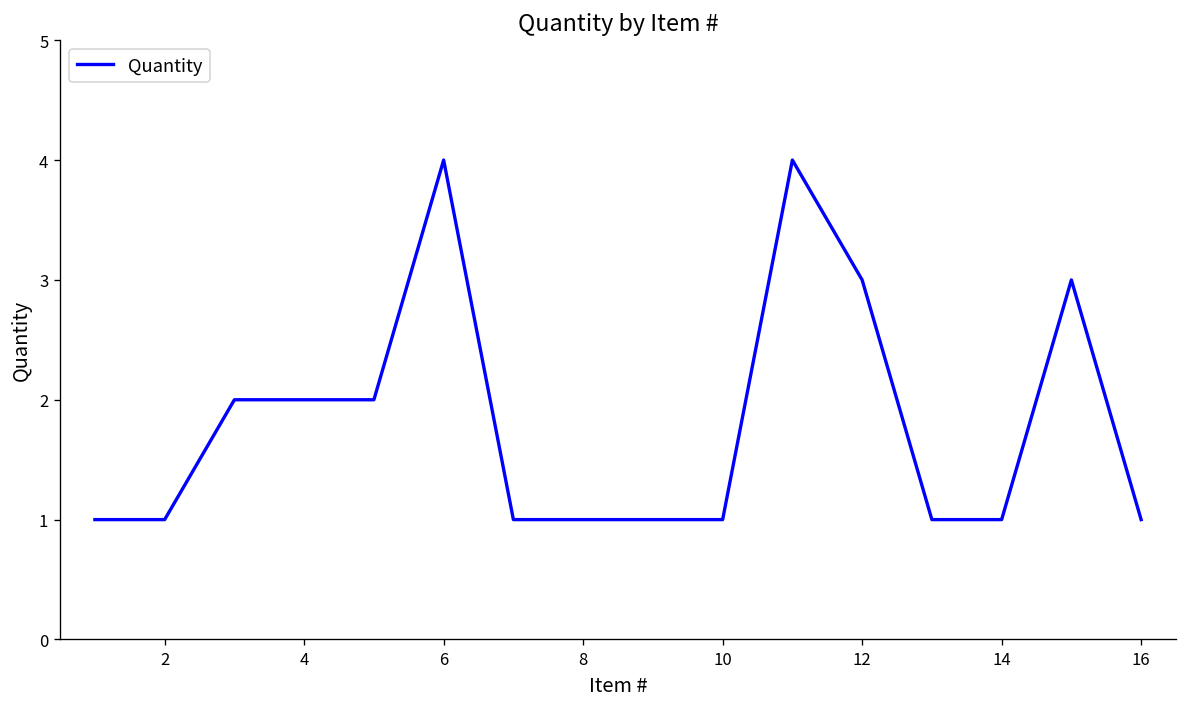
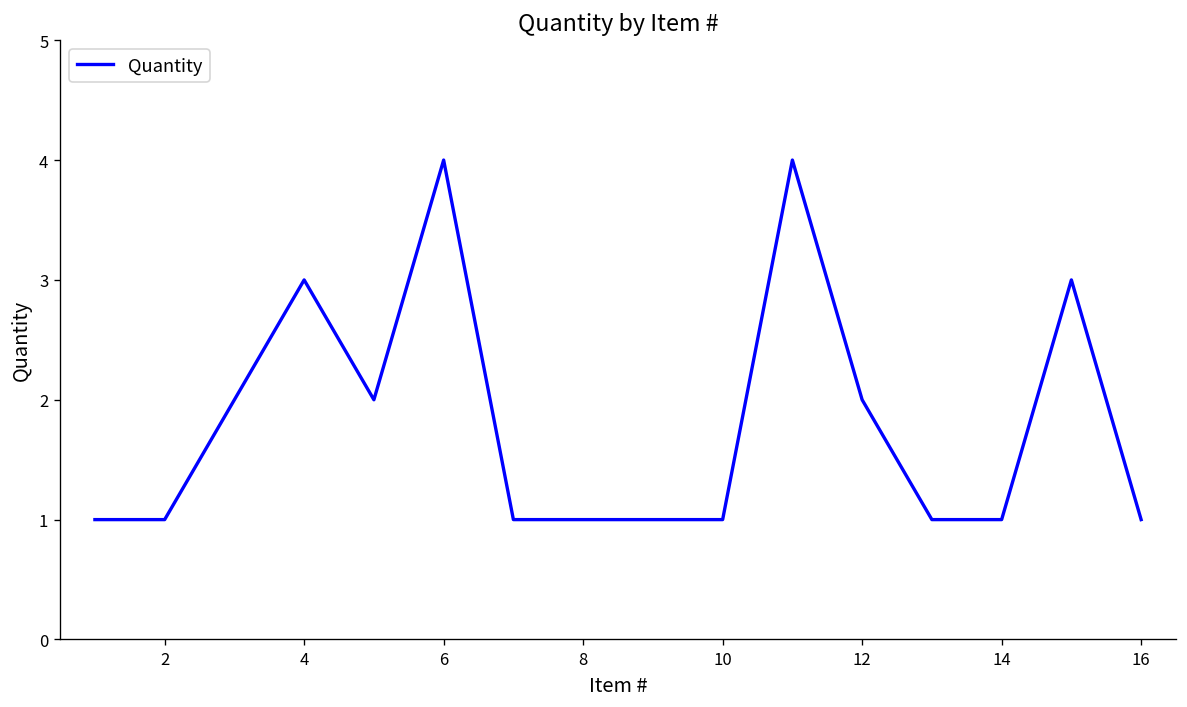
  {
    "2": 1,
-   "4": 2,
+   "4": 3,
    "6": 4,
    "8": 1,
    "10": 1,
-   "12": 3,
+   "12": 2,
    "14": 1,
    "16": 1
  }
